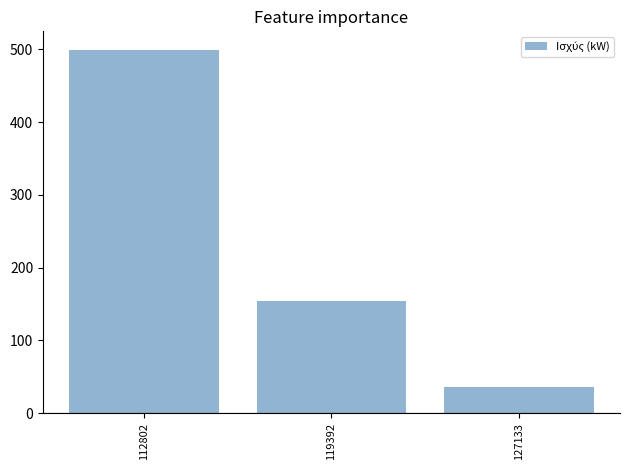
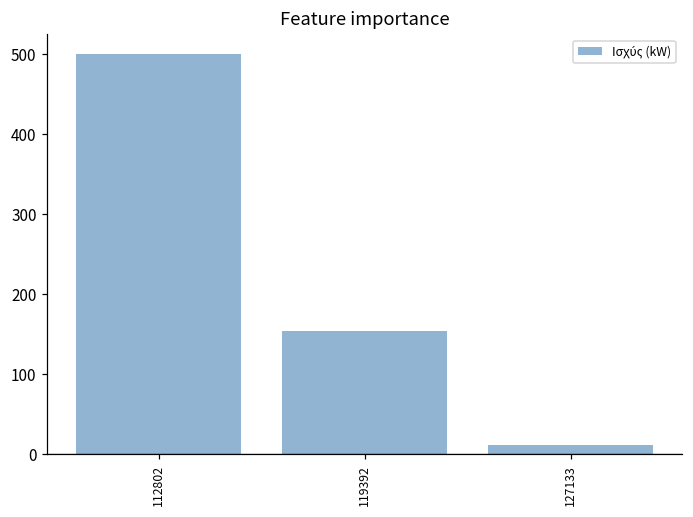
  {
    "112802": 500,
    "119392": 150,
-   "127133": 40
+   "127133": 10
  }
